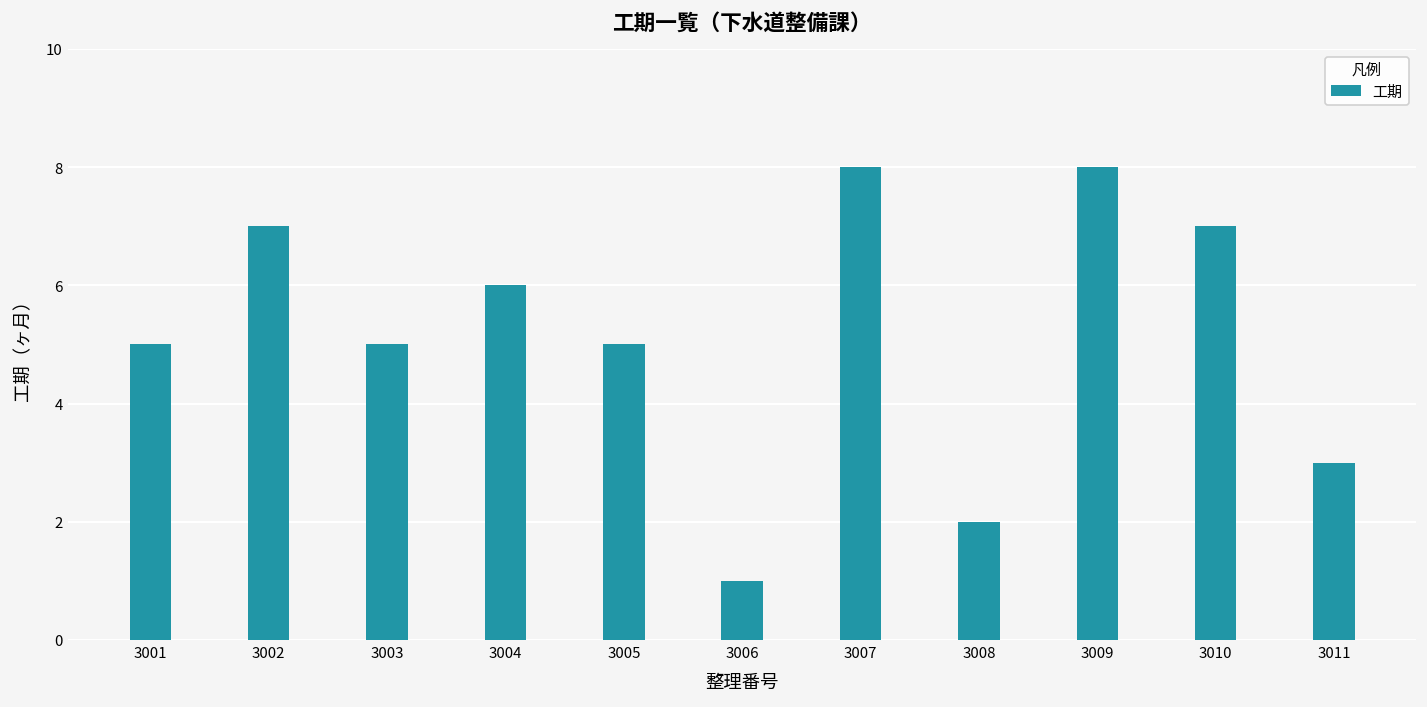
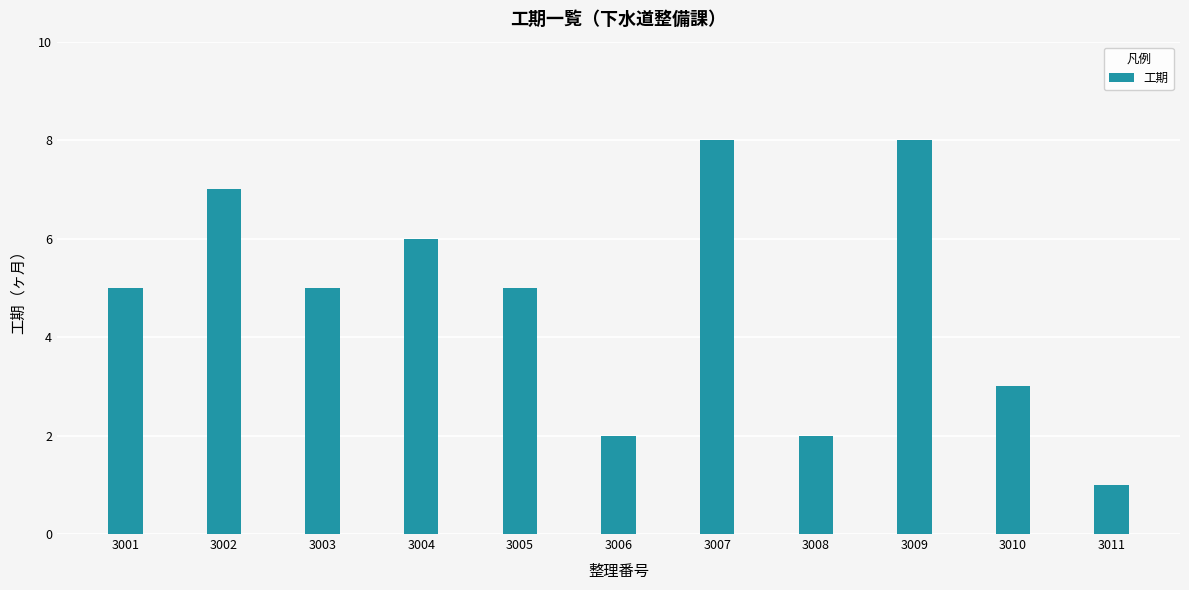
  {
    "3001": 5,
    "3002": 7,
    "3003": 5,
    "3004": 6,
    "3005": 5,
-   "3006": 1,
+   "3006": 2,
    "3007": 8,
    "3008": 2,
    "3009": 8,
-   "3010": 7,
-   "3011": 3
+   "3010": 3,
+   "3011": 1
  }
